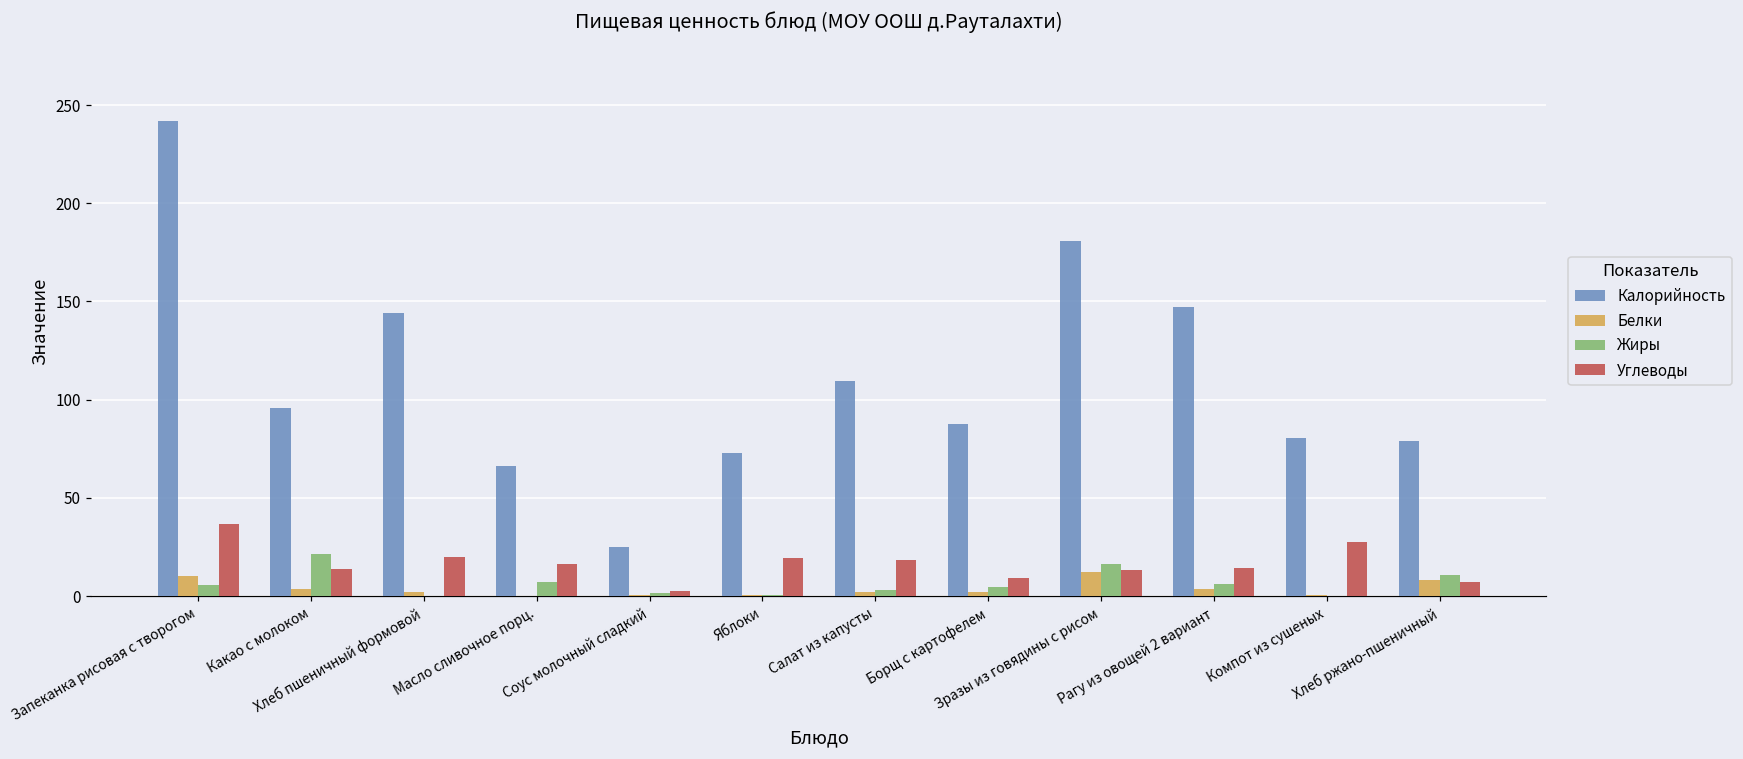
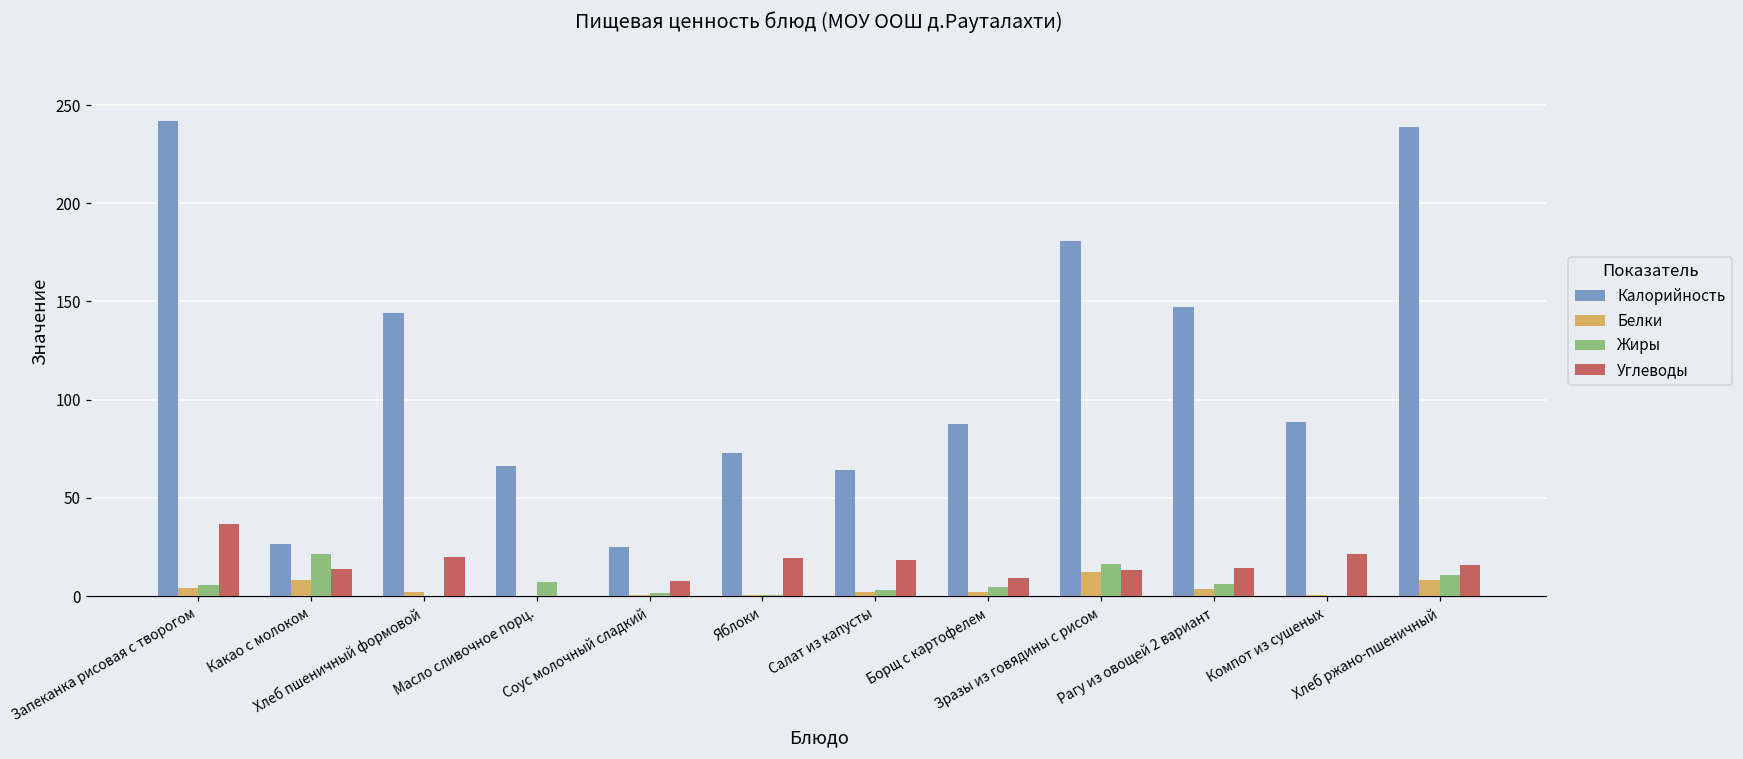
  {
    "Калорийность": {
      "Запеканка рисовая с творогом": 242,
-     "Какао с молоком": 96,
+     "Какао с молоком": 26,
      "Хлеб пшеничный формовой": 144,
      "Масло сливочное порц.": 66,
      "Соус молочный сладкий": 25,
      "Яблоки": 73,
-     "Салат из капусты": 109,
+     "Салат из капусты": 64,
      "Борщ с картофелем": 88,
      "Зразы из говядины с рисом": 181,
      "Рагу из овощей 2 вариант": 147,
-     "Компот из сушеных": 80,
-     "Хлеб ржано-пшеничный": 79
+     "Компот из сушеных": 89,
+     "Хлеб ржано-пшеничный": 239
    },
    "Белки": {
-     "Запеканка рисовая с творогом": 10,
-     "Какао с молоком": 4,
+     "Запеканка рисовая с творогом": 4,
+     "Какао с молоком": 8,
      "Хлеб пшеничный формовой": 2,
      "Салат из капусты": 2,
      "Борщ с картофелем": 2,
      "Зразы из говядины с рисом": 13,
      "Рагу из овощей 2 вариант": 3,
      "Хлеб ржано-пшеничный": 8
    },
    "Жиры": {
      "Запеканка рисовая с творогом": 6,
      "Какао с молоком": 21,
      "Масло сливочное порц.": 7,
      "Соус молочный сладкий": 1,
      "Салат из капусты": 3,
      "Борщ с картофелем": 5,
      "Зразы из говядины с рисом": 17,
      "Рагу из овощей 2 вариант": 6,
      "Хлеб ржано-пшеничный": 11
    },
    "Углеводы": {
      "Запеканка рисовая с творогом": 37,
      "Какао с молоком": 14,
      "Хлеб пшеничный формовой": 20,
-     "Масло сливочное порц.": 17,
-     "Соус молочный сладкий": 2,
+     "Масло сливочное порц.": 0,
+     "Соус молочный сладкий": 8,
      "Яблоки": 20,
      "Салат из капусты": 18,
      "Борщ с картофелем": 9,
      "Зразы из говядины с рисом": 13,
      "Рагу из овощей 2 вариант": 14,
-     "Компот из сушеных": 27,
-     "Хлеб ржано-пшеничный": 7
+     "Компот из сушеных": 22,
+     "Хлеб ржано-пшеничный": 16
    }
  }
